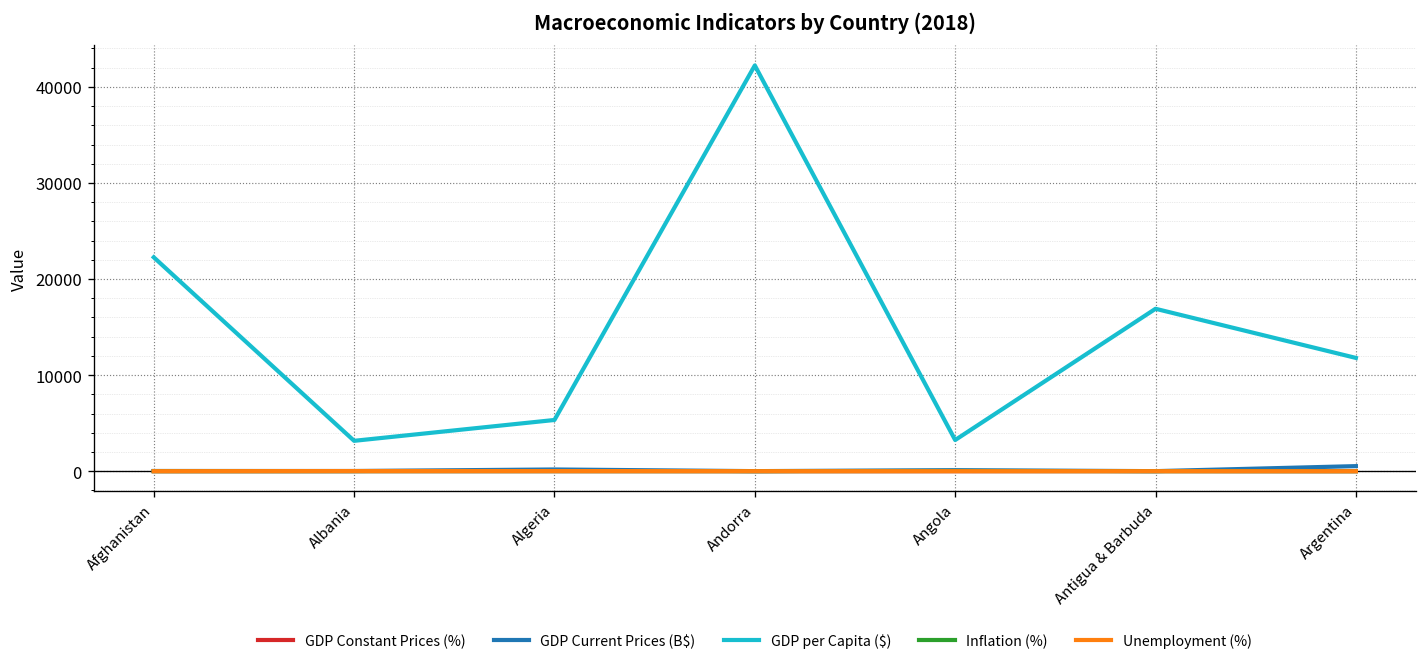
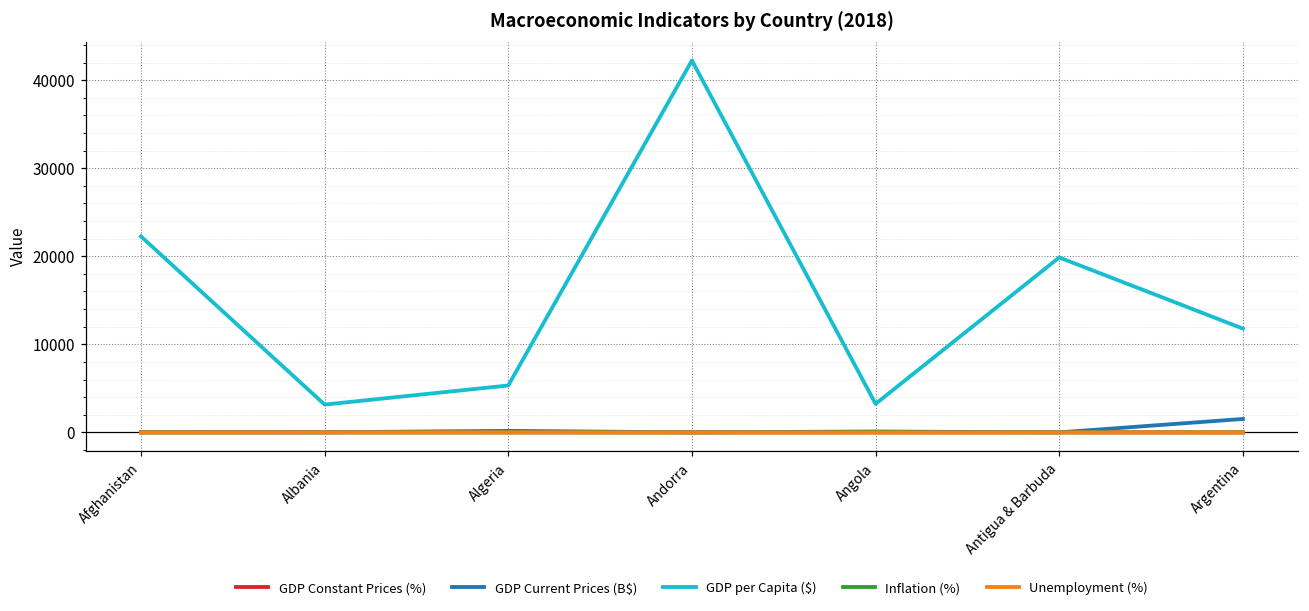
  {
    "Unemployment (%)": {
      "Argentina": 0
    },
    "GDP Current Prices (B$)": {
-     "Argentina": 1000
+     "Argentina": 2000
    },
    "GDP per Capita ($)": {
      "Afghanistan": 22000,
      "Albania": 3000,
      "Algeria": 5000,
      "Andorra": 42000,
      "Angola": 3000,
-     "Antigua & Barbuda": 17000,
+     "Antigua & Barbuda": 20000,
      "Argentina": 12000
    }
  }
